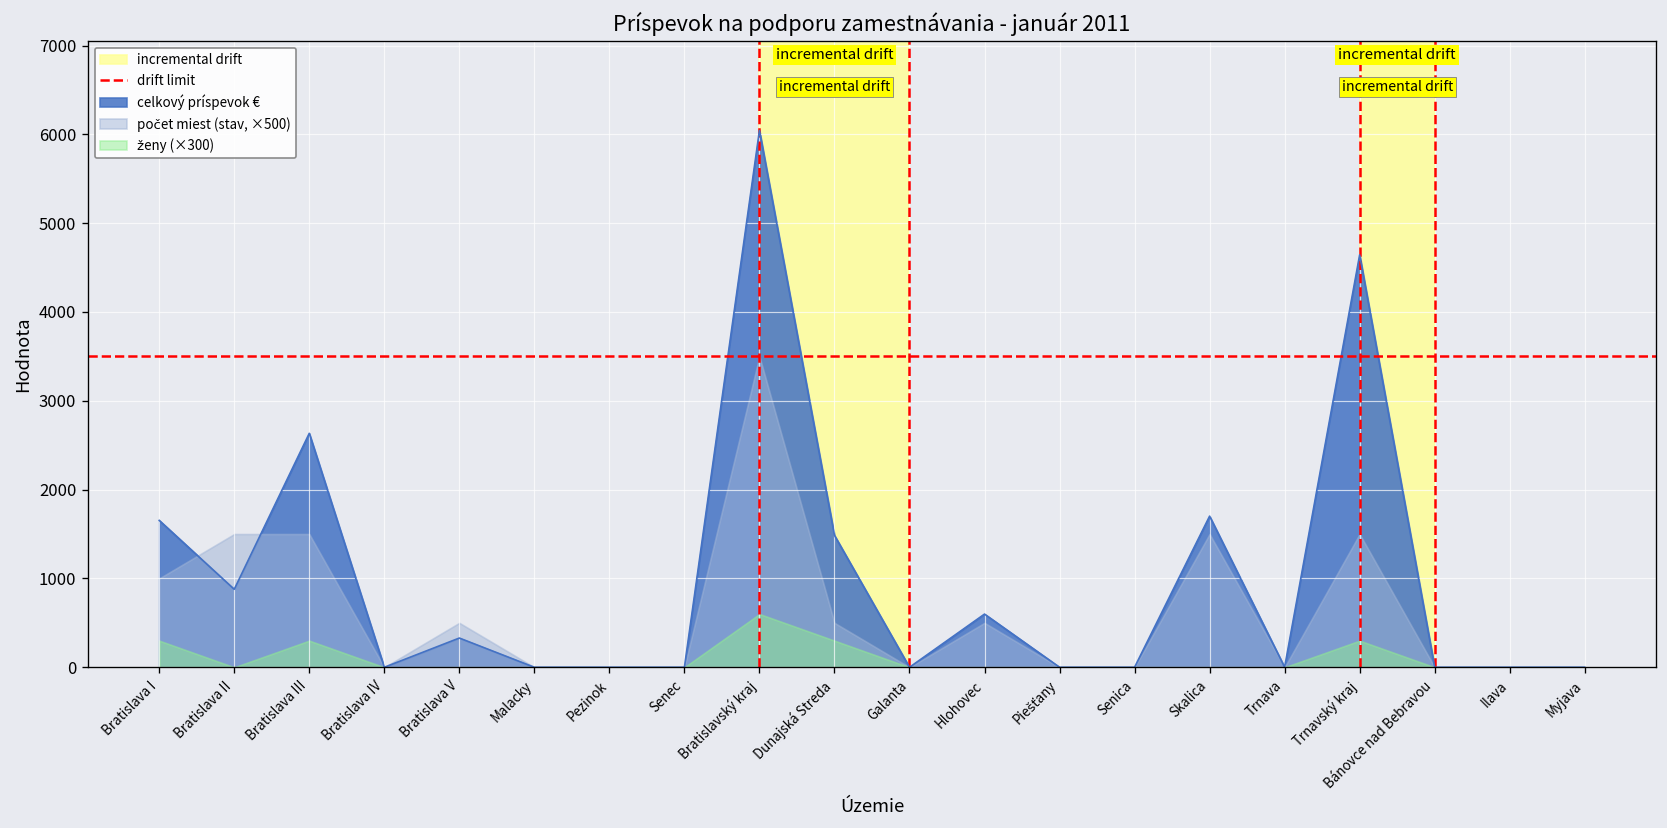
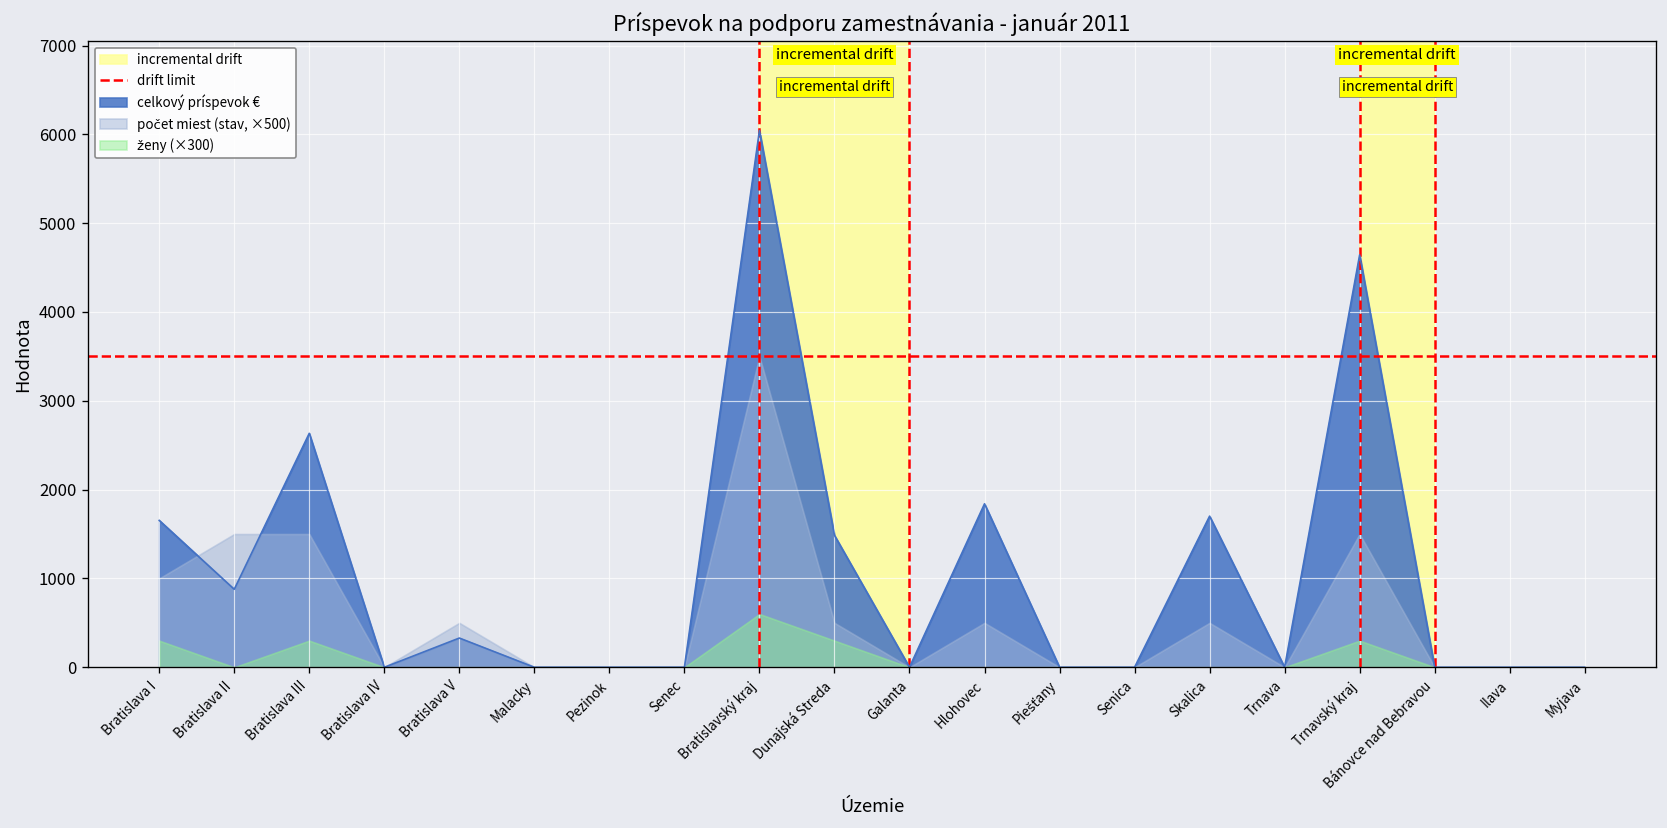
  {
    "celkový príspevok €": {
      "Bratislava I": 1700,
      "Bratislava II": 900,
      "Bratislava III": 2600,
      "Bratislava V": 300,
-     "Hlohovec": 600,
+     "Hlohovec": 1800,
      "Skalica": 1700
    },
    "počet miest (stav, ×500)": {
      "Bratislava I": 1000,
      "Bratislava II": 1500,
      "Bratislava III": 1500,
      "Bratislava V": 500,
      "Hlohovec": 500,
-     "Skalica": 1500
+     "Skalica": 500
    },
    "ženy (×300)": {
      "Bratislava I": 300,
      "Bratislava II": 0,
      "Bratislava III": 300,
      "Bratislava V": 0,
      "Hlohovec": 0,
      "Skalica": 0
    }
  }
